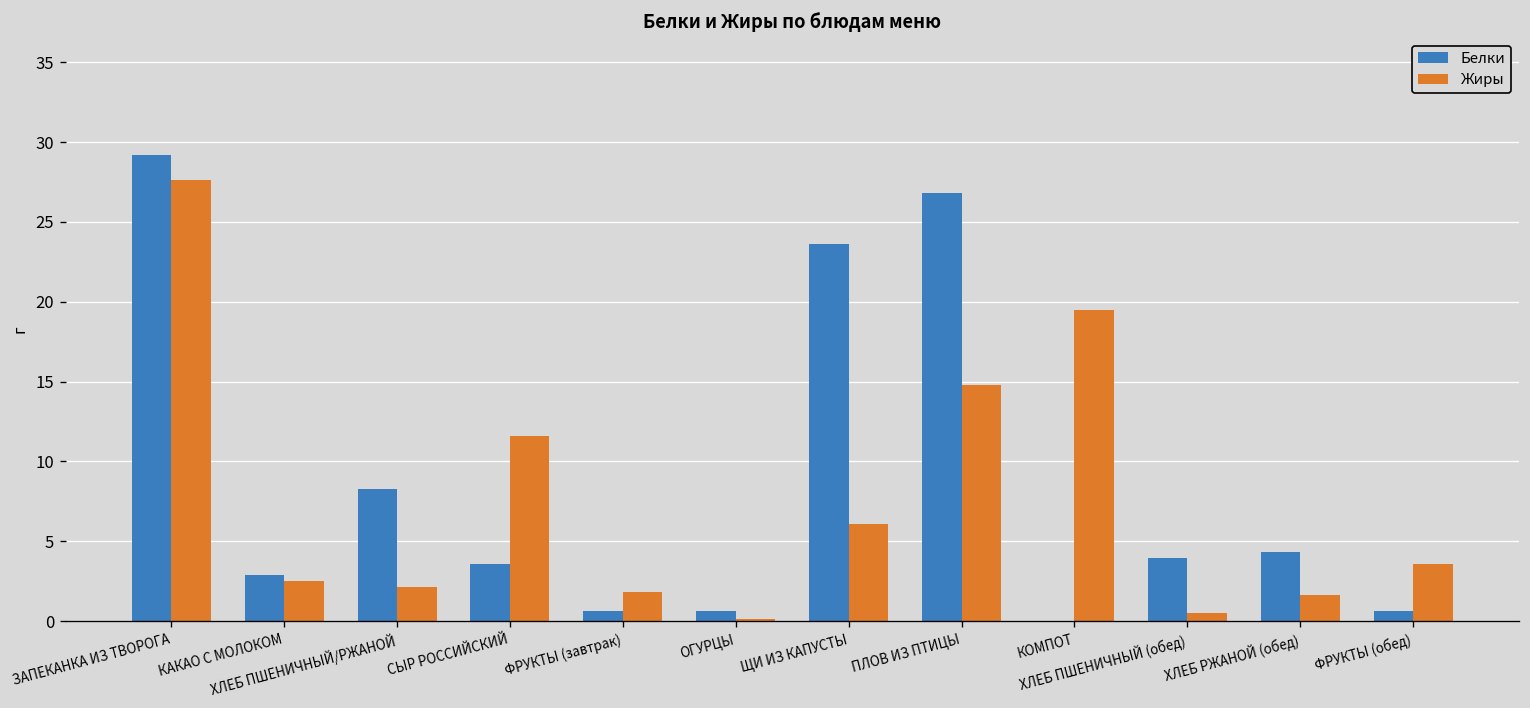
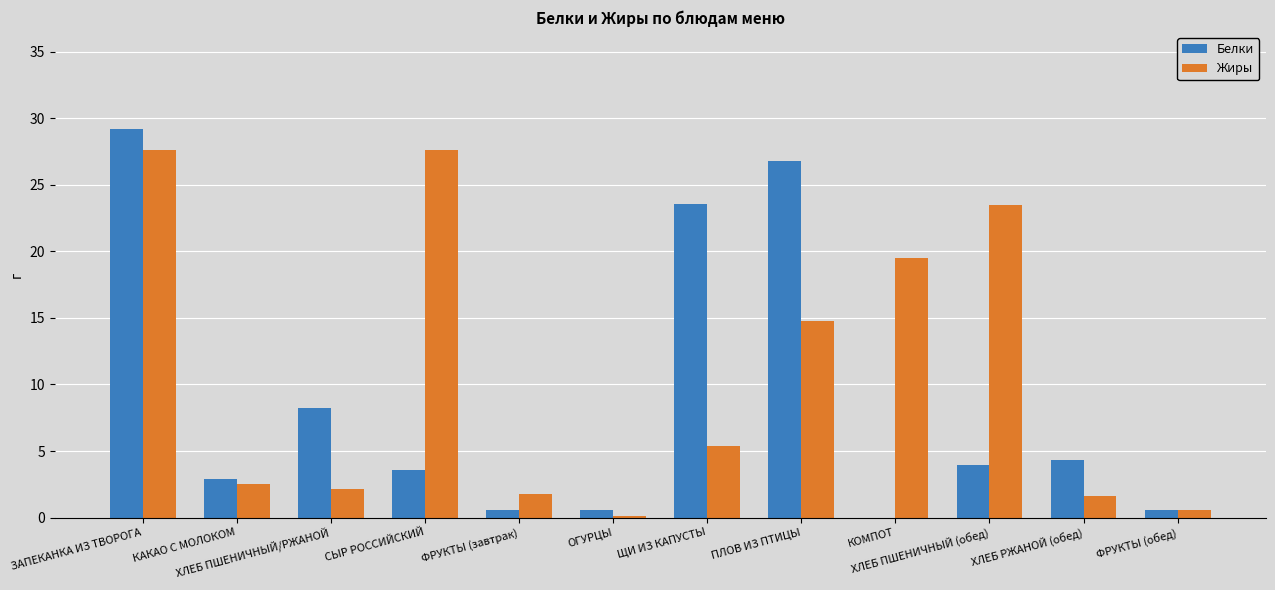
  {
    "Белки": {
      "ЗАПЕКАНКА ИЗ ТВОРОГА": 29.2,
      "КАКАО С МОЛОКОМ": 2.9,
      "ХЛЕБ ПШЕНИЧНЫЙ/РЖАНОЙ": 8.3,
      "СЫР РОССИЙСКИЙ": 3.6,
      "ФРУКТЫ (завтрак)": 0.6,
      "ОГУРЦЫ": 0.6,
      "ЩИ ИЗ КАПУСТЫ": 23.6,
      "ПЛОВ ИЗ ПТИЦЫ": 26.8,
      "КОМПОТ": 0.0,
      "ХЛЕБ ПШЕНИЧНЫЙ (обед)": 4.0,
      "ХЛЕБ РЖАНОЙ (обед)": 4.3,
      "ФРУКТЫ (обед)": 0.6
    },
    "Жиры": {
      "ЗАПЕКАНКА ИЗ ТВОРОГА": 27.6,
      "КАКАО С МОЛОКОМ": 2.5,
      "ХЛЕБ ПШЕНИЧНЫЙ/РЖАНОЙ": 2.2,
-     "СЫР РОССИЙСКИЙ": 11.6,
+     "СЫР РОССИЙСКИЙ": 27.6,
      "ФРУКТЫ (завтрак)": 1.8,
-     "ЩИ ИЗ КАПУСТЫ": 6.1,
+     "ЩИ ИЗ КАПУСТЫ": 5.4,
      "ПЛОВ ИЗ ПТИЦЫ": 14.8,
      "КОМПОТ": 19.5,
-     "ХЛЕБ ПШЕНИЧНЫЙ (обед)": 0.5,
+     "ХЛЕБ ПШЕНИЧНЫЙ (обед)": 23.5,
      "ХЛЕБ РЖАНОЙ (обед)": 1.7,
-     "ФРУКТЫ (обед)": 3.6
+     "ФРУКТЫ (обед)": 0.6
    }
  }
